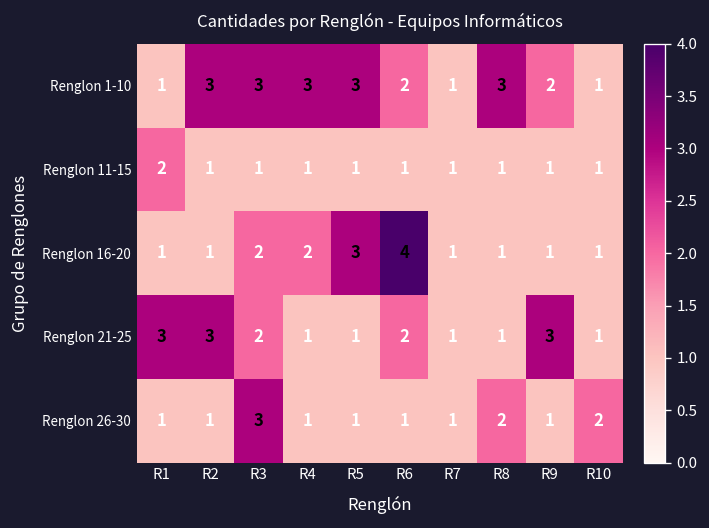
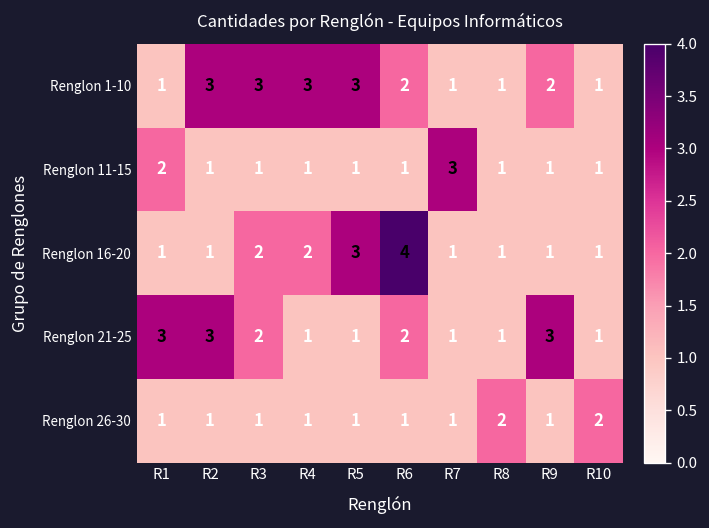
  {
    "Renglon 1-10": {
      "R1": 1,
      "R2": 3,
      "R3": 3,
      "R4": 3,
      "R5": 3,
      "R6": 2,
      "R7": 1,
-     "R8": 3,
+     "R8": 1,
      "R9": 2,
      "R10": 1
    },
    "Renglon 11-15": {
      "R1": 2,
      "R2": 1,
      "R3": 1,
      "R4": 1,
      "R5": 1,
      "R6": 1,
-     "R7": 1,
+     "R7": 3,
      "R8": 1,
      "R9": 1,
      "R10": 1
    },
    "Renglon 16-20": {
      "R1": 1,
      "R2": 1,
      "R3": 2,
      "R4": 2,
      "R5": 3,
      "R6": 4,
      "R7": 1,
      "R8": 1,
      "R9": 1,
      "R10": 1
    },
    "Renglon 21-25": {
      "R1": 3,
      "R2": 3,
      "R3": 2,
      "R4": 1,
      "R5": 1,
      "R6": 2,
      "R7": 1,
      "R8": 1,
      "R9": 3,
      "R10": 1
    },
    "Renglon 26-30": {
      "R1": 1,
      "R2": 1,
-     "R3": 3,
+     "R3": 1,
      "R4": 1,
      "R5": 1,
      "R6": 1,
      "R7": 1,
      "R8": 2,
      "R9": 1,
      "R10": 2
    }
  }
